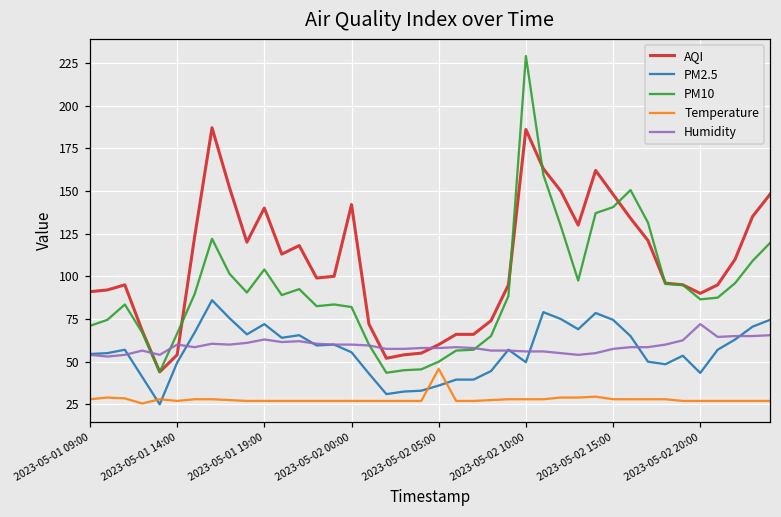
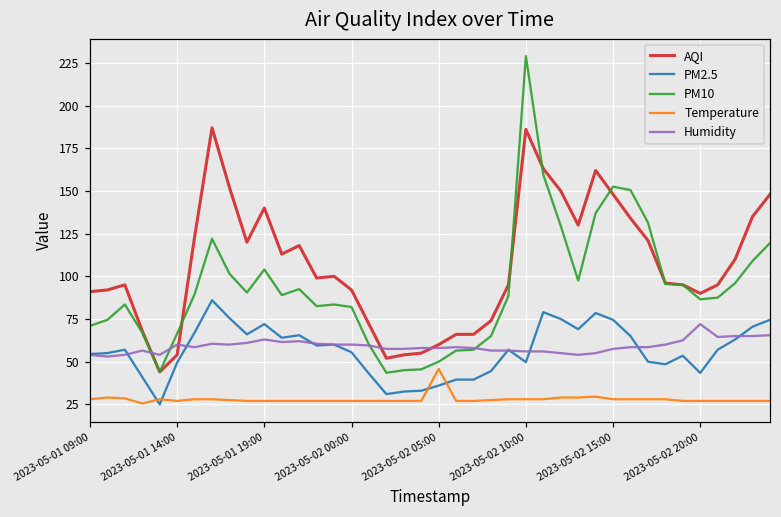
  {
    "AQI": {
      "2023-05-01 09:00": 91,
      "2023-05-01 14:00": 54,
      "2023-05-01 19:00": 140,
-     "2023-05-02 00:00": 142,
+     "2023-05-02 00:00": 92,
      "2023-05-02 05:00": 60,
      "2023-05-02 10:00": 186,
      "2023-05-02 15:00": 148,
      "2023-05-02 20:00": 90
    },
    "PM2.5": {
      "2023-05-01 14:00": 50,
      "2023-05-01 19:00": 72,
      "2023-05-02 00:00": 56,
      "2023-05-02 05:00": 36,
      "2023-05-02 10:00": 50,
      "2023-05-02 15:00": 75,
      "2023-05-02 20:00": 43
    },
    "PM10": {
      "2023-05-01 09:00": 71,
      "2023-05-01 14:00": 67,
      "2023-05-01 19:00": 104,
      "2023-05-02 00:00": 82,
      "2023-05-02 05:00": 50,
      "2023-05-02 10:00": 229,
-     "2023-05-02 15:00": 141,
+     "2023-05-02 15:00": 153,
      "2023-05-02 20:00": 87
    },
    "Temperature": {
      "2023-05-01 09:00": 28,
      "2023-05-01 14:00": 27,
      "2023-05-01 19:00": 27,
      "2023-05-02 00:00": 27,
      "2023-05-02 05:00": 46,
      "2023-05-02 10:00": 28,
      "2023-05-02 15:00": 28,
      "2023-05-02 20:00": 27
    },
    "Humidity": {
      "2023-05-01 14:00": 60,
      "2023-05-01 19:00": 63,
      "2023-05-02 00:00": 60,
      "2023-05-02 05:00": 58,
      "2023-05-02 10:00": 56,
      "2023-05-02 15:00": 58,
      "2023-05-02 20:00": 72
    }
  }
